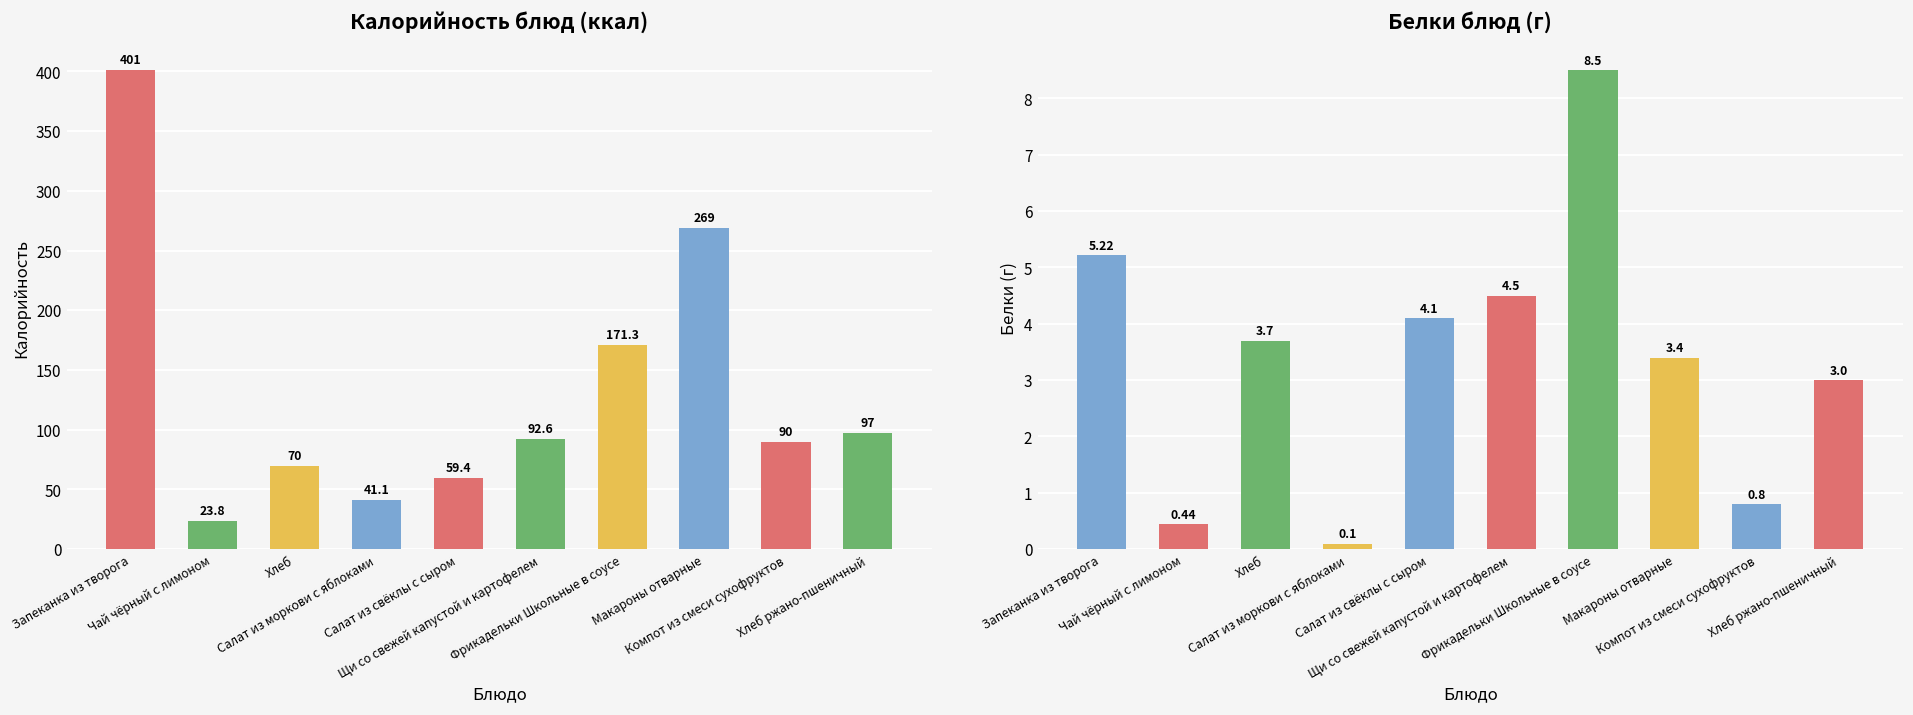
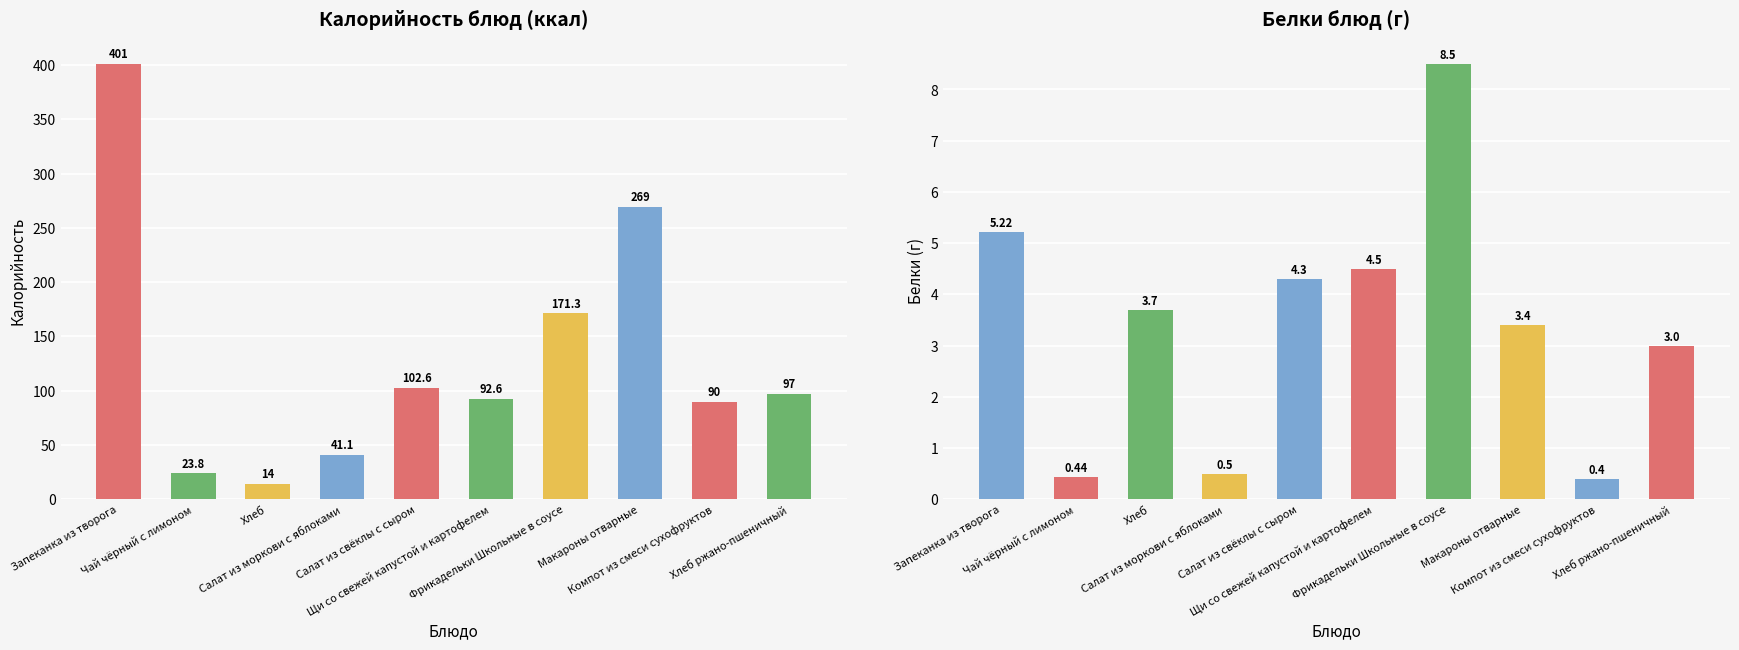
  {
    "Калорийность блюд (ккал)": {
      "Запеканка из творога": 401,
      "Чай чёрный с лимоном": 23.8,
-     "Хлеб": 70,
+     "Хлеб": 14,
      "Салат из моркови с яблоками": 41.1,
-     "Салат из свёклы с сыром": 59.4,
+     "Салат из свёклы с сыром": 102.6,
      "Щи со свежей капустой и картофелем": 92.6,
      "Фрикадельки Школьные в соусе": 171.3,
      "Макароны отварные": 269,
      "Компот из смеси сухофруктов": 90,
      "Хлеб ржано-пшеничный": 97
    },
    "Белки блюд (г)": {
      "Запеканка из творога": 5.22,
      "Чай чёрный с лимоном": 0.44,
      "Хлеб": 3.7,
-     "Салат из моркови с яблоками": 0.1,
-     "Салат из свёклы с сыром": 4.1,
+     "Салат из моркови с яблоками": 0.5,
+     "Салат из свёклы с сыром": 4.3,
      "Щи со свежей капустой и картофелем": 4.5,
      "Фрикадельки Школьные в соусе": 8.5,
      "Макароны отварные": 3.4,
-     "Компот из смеси сухофруктов": 0.8,
+     "Компот из смеси сухофруктов": 0.4,
      "Хлеб ржано-пшеничный": 3.0
    }
  }
